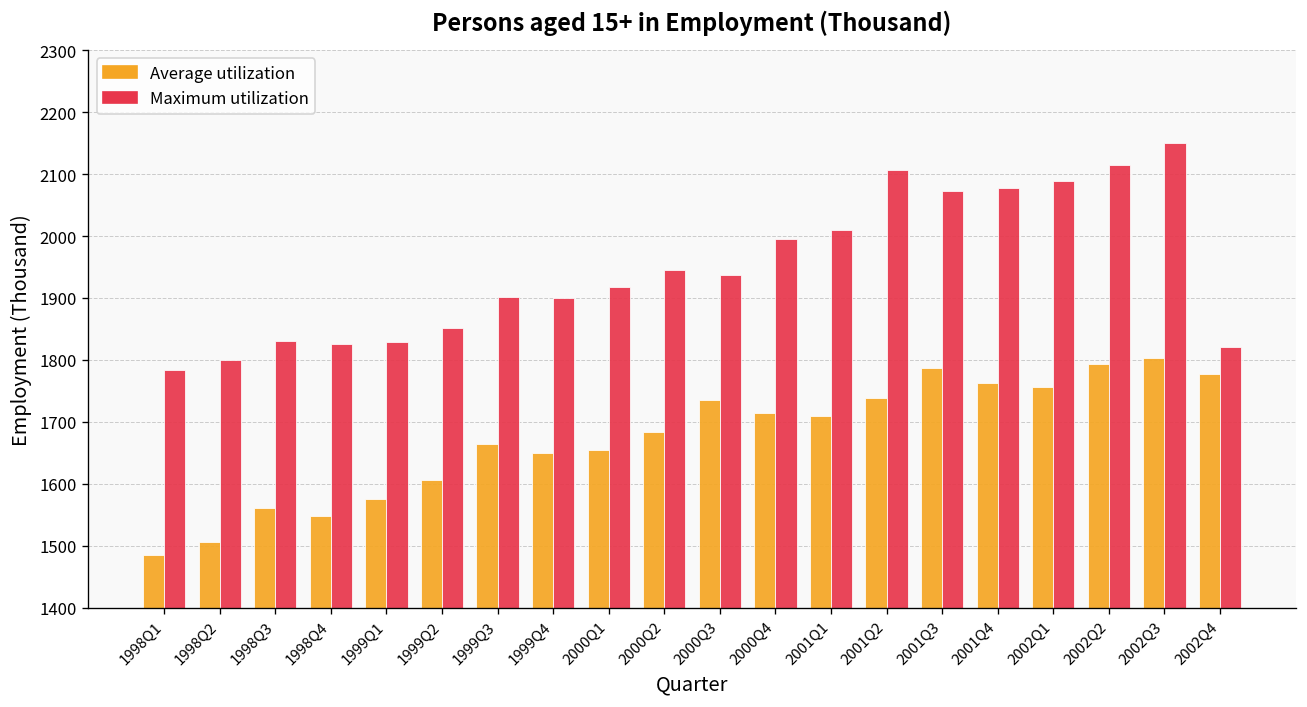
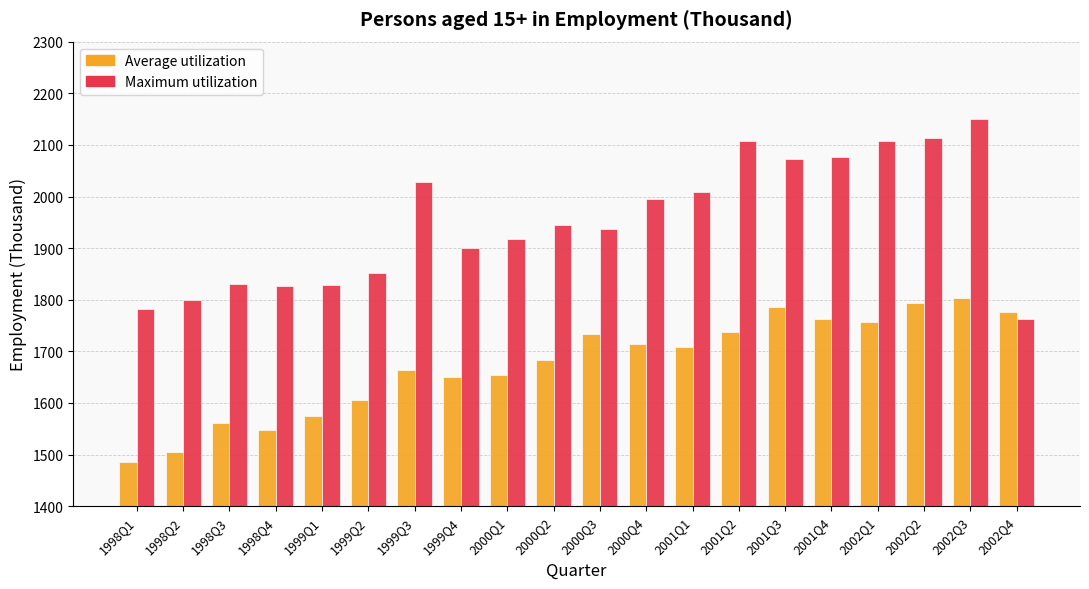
  {
    "Average utilization": {
      "1998Q1": 1490,
      "1998Q2": 1510,
      "1998Q3": 1560,
      "1998Q4": 1550,
      "1999Q1": 1580,
      "1999Q2": 1610,
      "1999Q3": 1660,
      "1999Q4": 1650,
      "2000Q1": 1650,
      "2000Q2": 1680,
      "2000Q3": 1730,
      "2000Q4": 1710,
      "2001Q1": 1710,
      "2001Q2": 1740,
      "2001Q3": 1790,
      "2001Q4": 1760,
      "2002Q1": 1760,
      "2002Q2": 1790,
      "2002Q3": 1800,
      "2002Q4": 1780
    },
    "Maximum utilization": {
      "1998Q1": 1780,
      "1998Q2": 1800,
      "1998Q3": 1830,
      "1998Q4": 1830,
      "1999Q1": 1830,
      "1999Q2": 1850,
-     "1999Q3": 1900,
+     "1999Q3": 2030,
      "1999Q4": 1900,
      "2000Q1": 1920,
      "2000Q2": 1940,
      "2000Q3": 1940,
      "2000Q4": 2000,
      "2001Q1": 2010,
      "2001Q2": 2110,
      "2001Q3": 2070,
      "2001Q4": 2080,
-     "2002Q1": 2090,
+     "2002Q1": 2110,
      "2002Q2": 2110,
      "2002Q3": 2150,
-     "2002Q4": 1820
+     "2002Q4": 1760
    }
  }
